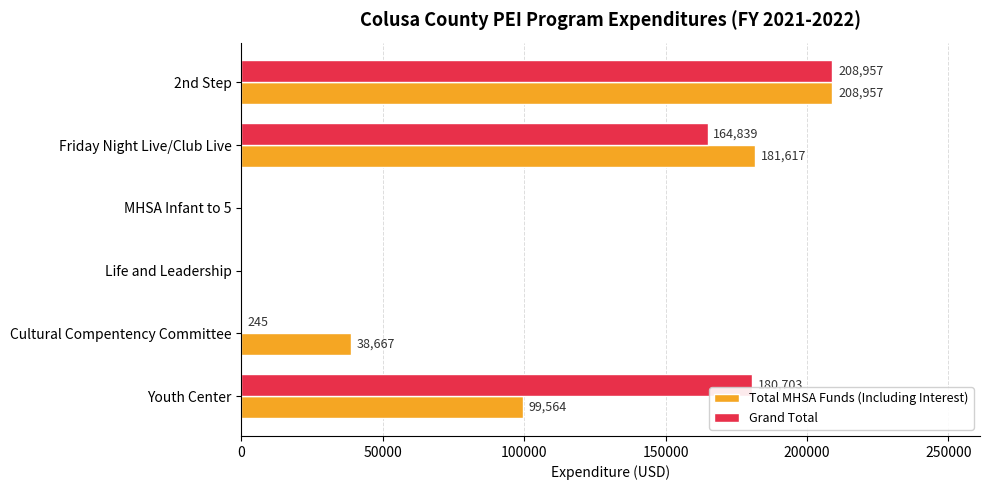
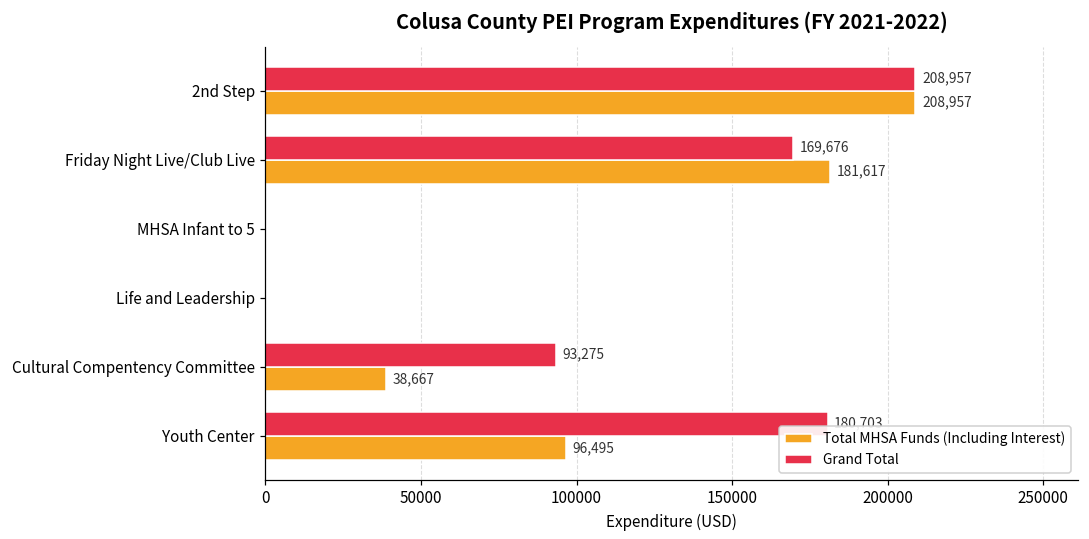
  {
    "Total MHSA Funds (Including Interest)": {
      "2nd Step": "208,957",
      "Friday Night Live/Club Live": "181,617",
      "Cultural Compentency Committee": "38,667",
-     "Youth Center": "99,564"
+     "Youth Center": "96,495"
    },
    "Grand Total": {
      "2nd Step": "208,957",
-     "Friday Night Live/Club Live": "164,839",
-     "Cultural Compentency Committee": "245"
+     "Friday Night Live/Club Live": "169,676",
+     "Cultural Compentency Committee": "93,275"
    }
  }
